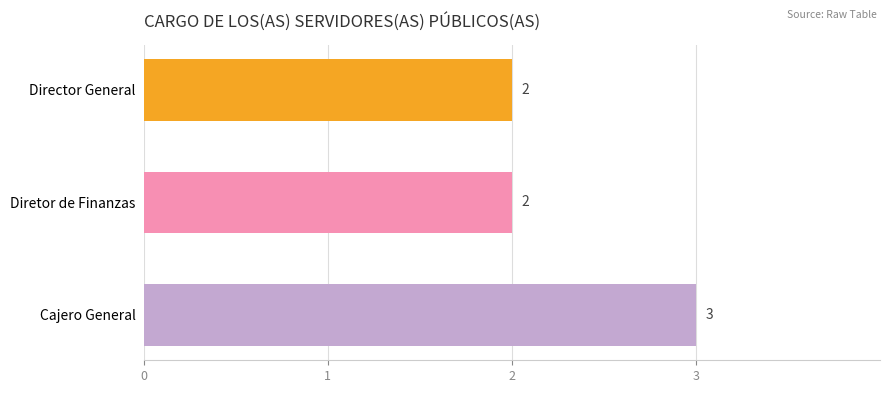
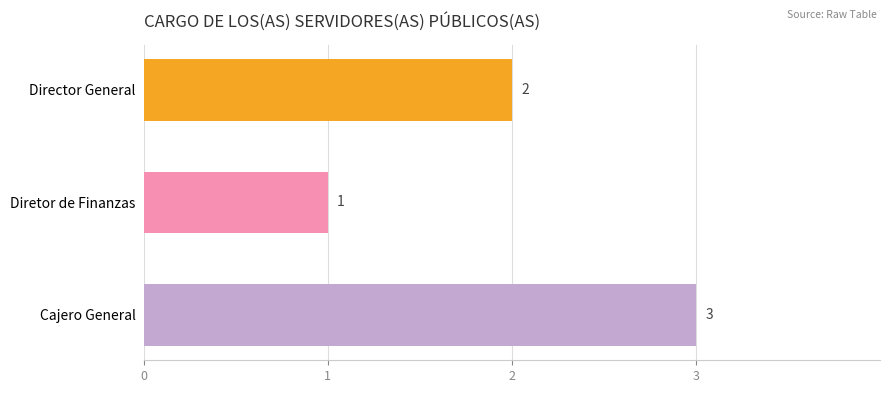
  {
    "Director General": 2,
-   "Diretor de Finanzas": 2,
+   "Diretor de Finanzas": 1,
    "Cajero General": 3
  }
